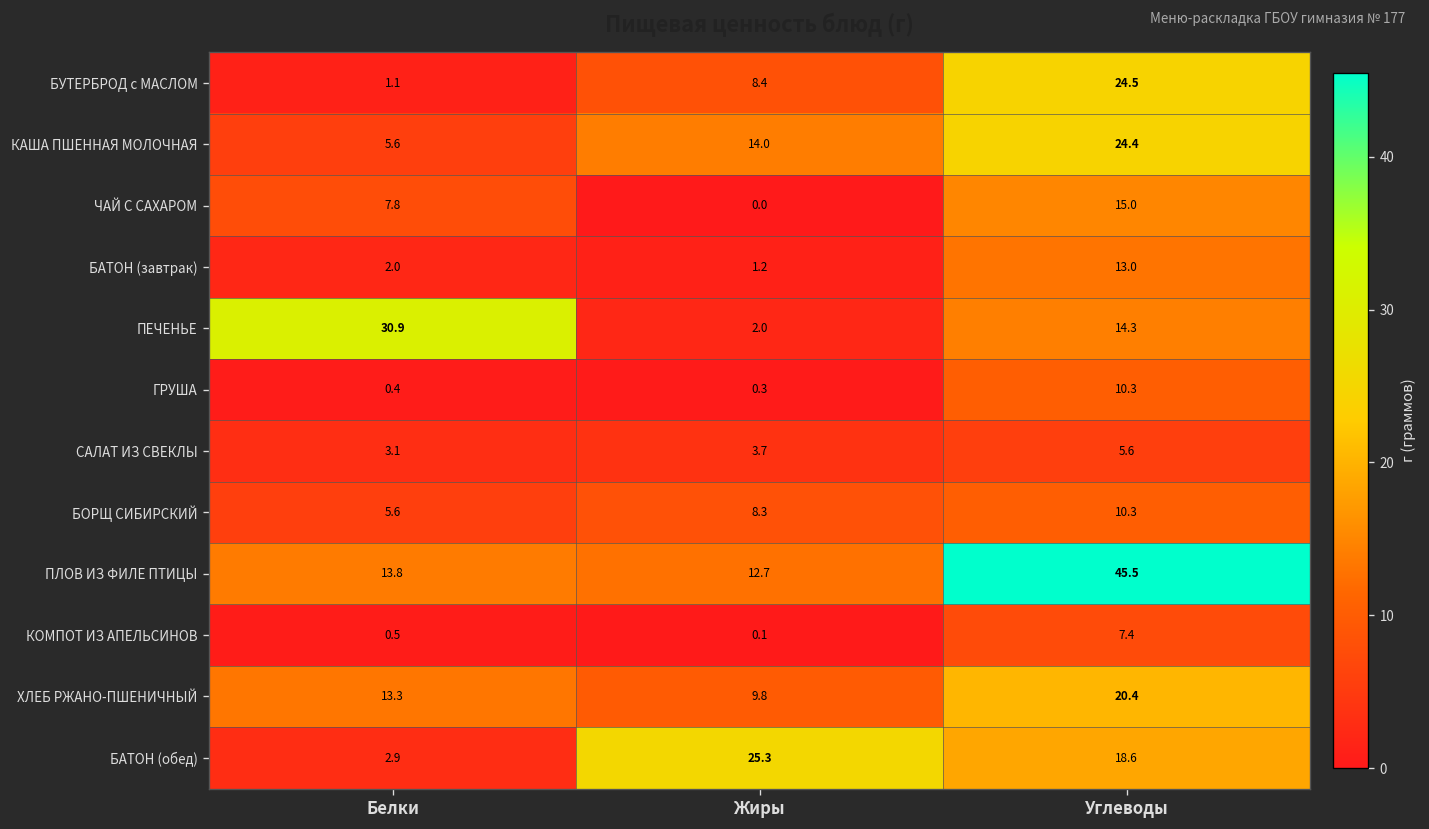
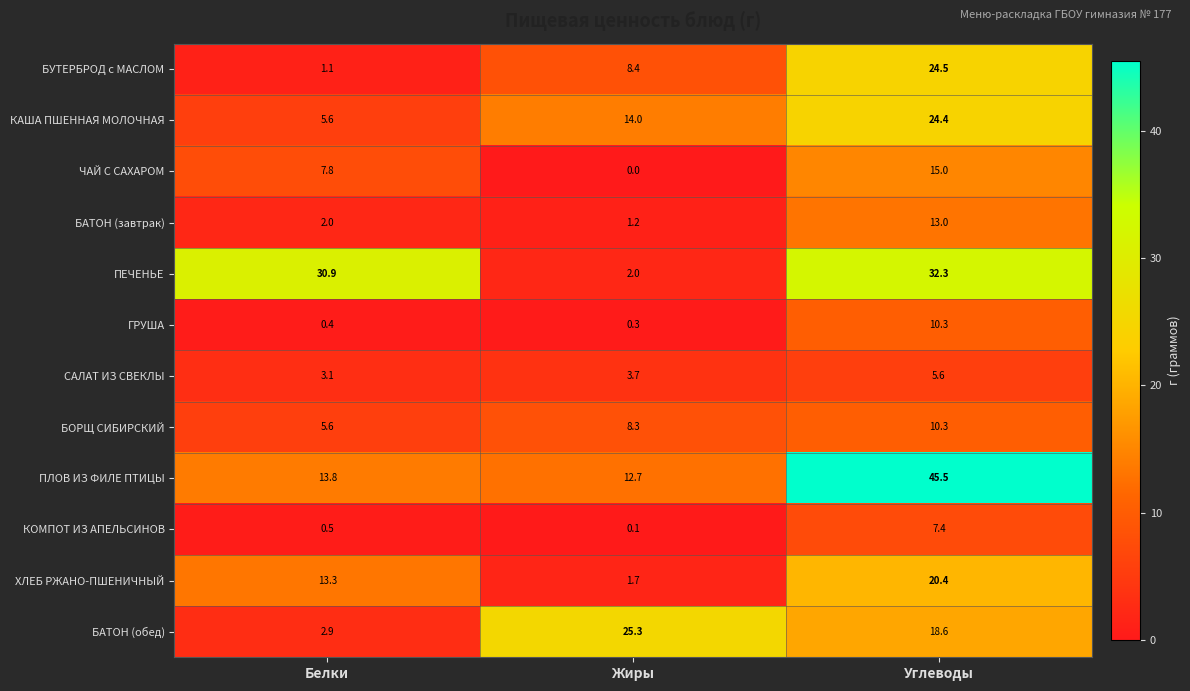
  {
    "БУТЕРБРОД с МАСЛОМ": {
      "Белки": 1.1,
      "Жиры": 8.4,
      "Углеводы": 24.5
    },
    "КАША ПШЕННАЯ МОЛОЧНАЯ": {
      "Белки": 5.6,
      "Жиры": 14.0,
      "Углеводы": 24.4
    },
    "ЧАЙ С САХАРОМ": {
      "Белки": 7.8,
      "Жиры": 0.0,
      "Углеводы": 15.0
    },
    "БАТОН (завтрак)": {
      "Белки": 2.0,
      "Жиры": 1.2,
      "Углеводы": 13.0
    },
    "ПЕЧЕНЬЕ": {
      "Белки": 30.9,
      "Жиры": 2.0,
-     "Углеводы": 14.3
+     "Углеводы": 32.3
    },
    "ГРУША": {
      "Белки": 0.4,
      "Жиры": 0.3,
      "Углеводы": 10.3
    },
    "САЛАТ ИЗ СВЕКЛЫ": {
      "Белки": 3.1,
      "Жиры": 3.7,
      "Углеводы": 5.6
    },
    "БОРЩ СИБИРСКИЙ": {
      "Белки": 5.6,
      "Жиры": 8.3,
      "Углеводы": 10.3
    },
    "ПЛОВ ИЗ ФИЛЕ ПТИЦЫ": {
      "Белки": 13.8,
      "Жиры": 12.7,
      "Углеводы": 45.5
    },
    "КОМПОТ ИЗ АПЕЛЬСИНОВ": {
      "Белки": 0.5,
      "Жиры": 0.1,
      "Углеводы": 7.4
    },
    "ХЛЕБ РЖАНО-ПШЕНИЧНЫЙ": {
      "Белки": 13.3,
-     "Жиры": 9.8,
+     "Жиры": 1.7,
      "Углеводы": 20.4
    },
    "БАТОН (обед)": {
      "Белки": 2.9,
      "Жиры": 25.3,
      "Углеводы": 18.6
    }
  }
